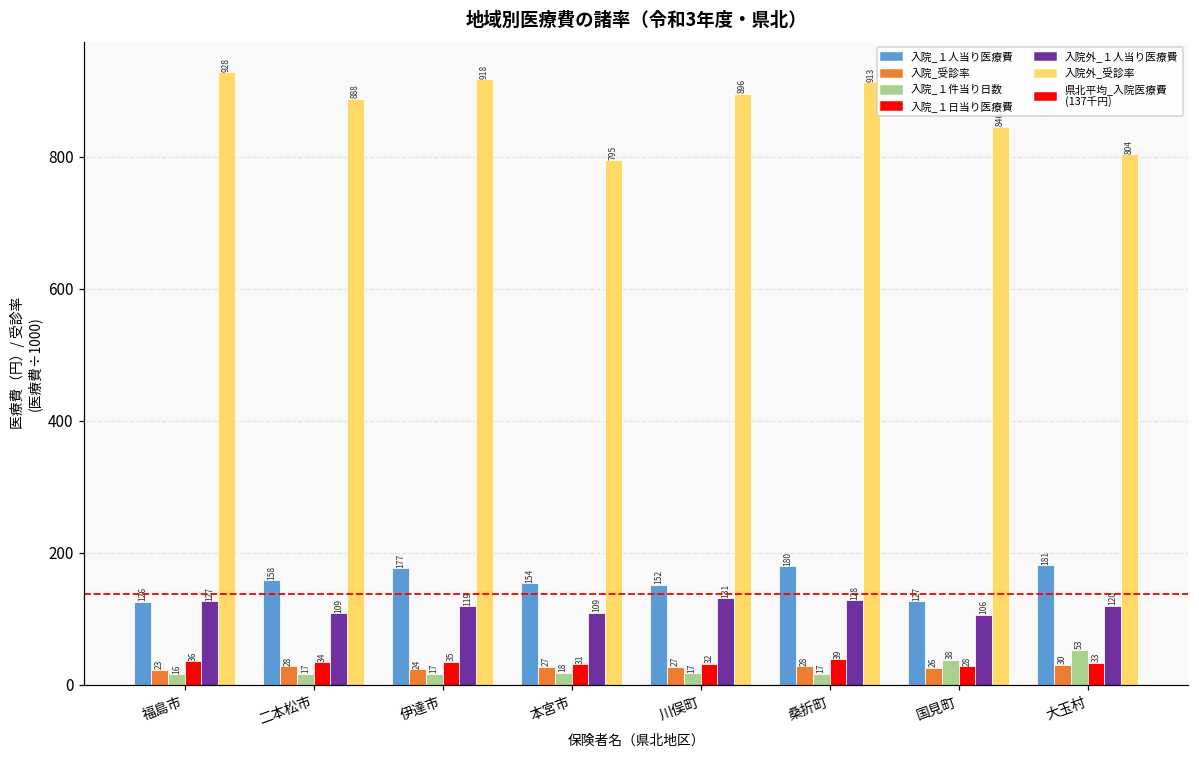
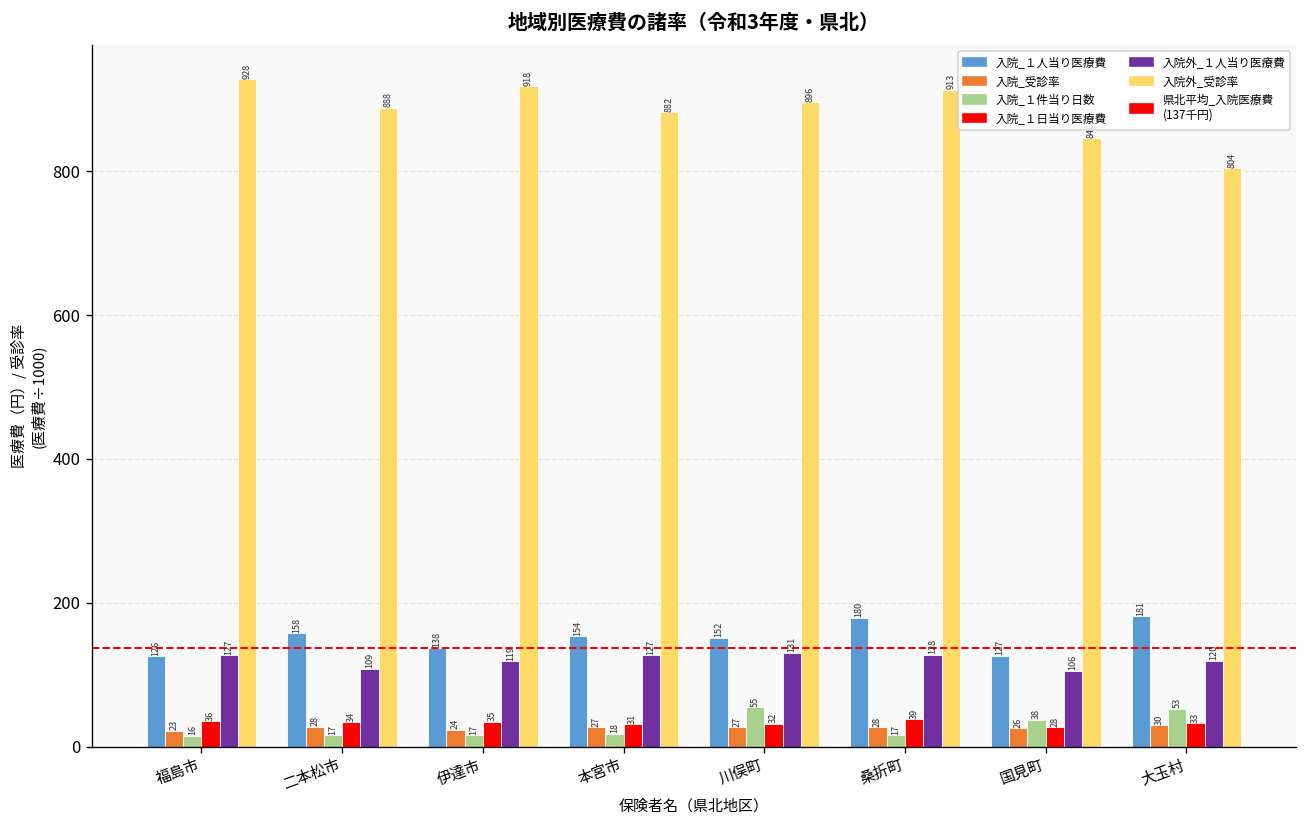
  {
    "入院_１人当り医療費": {
      "福島市": 126,
      "二本松市": 158,
-     "伊達市": 177,
+     "伊達市": 138,
      "本宮市": 154,
      "川俣町": 152,
      "桑折町": 180,
      "国見町": 127,
      "大玉村": 181
    },
    "入院_受診率": {
      "福島市": 23,
      "二本松市": 28,
      "伊達市": 24,
      "本宮市": 27,
      "川俣町": 27,
      "桑折町": 28,
      "国見町": 26,
      "大玉村": 30
    },
    "入院_１件当り日数": {
      "福島市": 16,
      "二本松市": 17,
      "伊達市": 17,
      "本宮市": 18,
-     "川俣町": 17,
+     "川俣町": 55,
      "桑折町": 17,
      "国見町": 38,
      "大玉村": 53
    },
    "入院_１日当り医療費": {
      "福島市": 36,
      "二本松市": 34,
      "伊達市": 35,
      "本宮市": 31,
      "川俣町": 32,
      "桑折町": 39,
      "国見町": 28,
      "大玉村": 33
    },
    "入院外_１人当り医療費": {
      "福島市": 127,
      "二本松市": 109,
      "伊達市": 119,
-     "本宮市": 109,
+     "本宮市": 127,
      "川俣町": 131,
      "桑折町": 128,
      "国見町": 106,
      "大玉村": 120
    },
    "入院外_受診率": {
      "福島市": 928,
      "二本松市": 888,
      "伊達市": 918,
-     "本宮市": 795,
+     "本宮市": 882,
      "川俣町": 896,
      "桑折町": 913,
      "大玉村": 804
    }
  }
